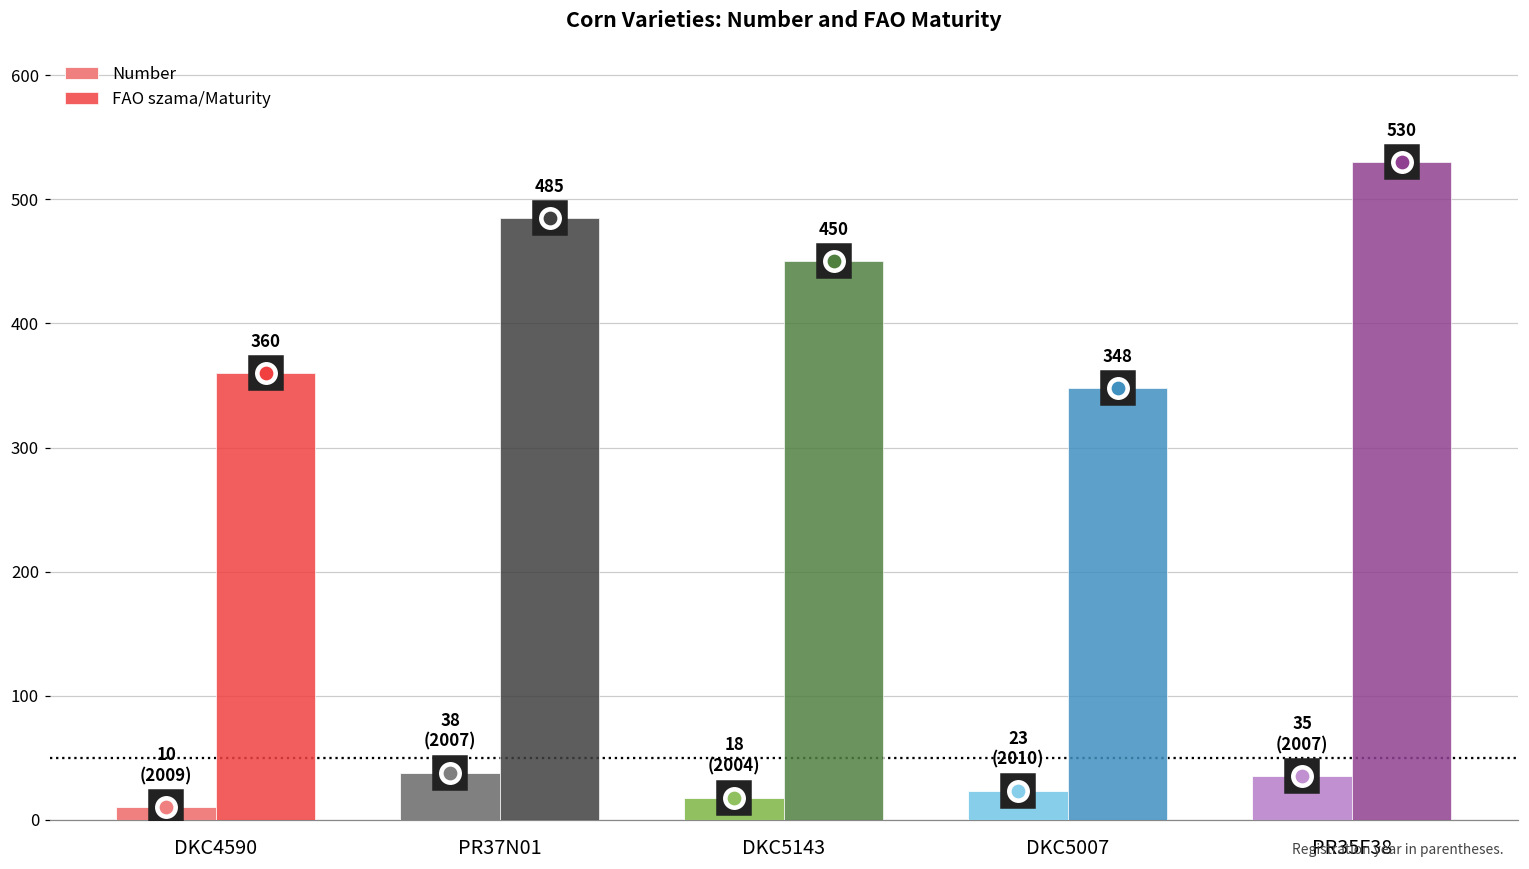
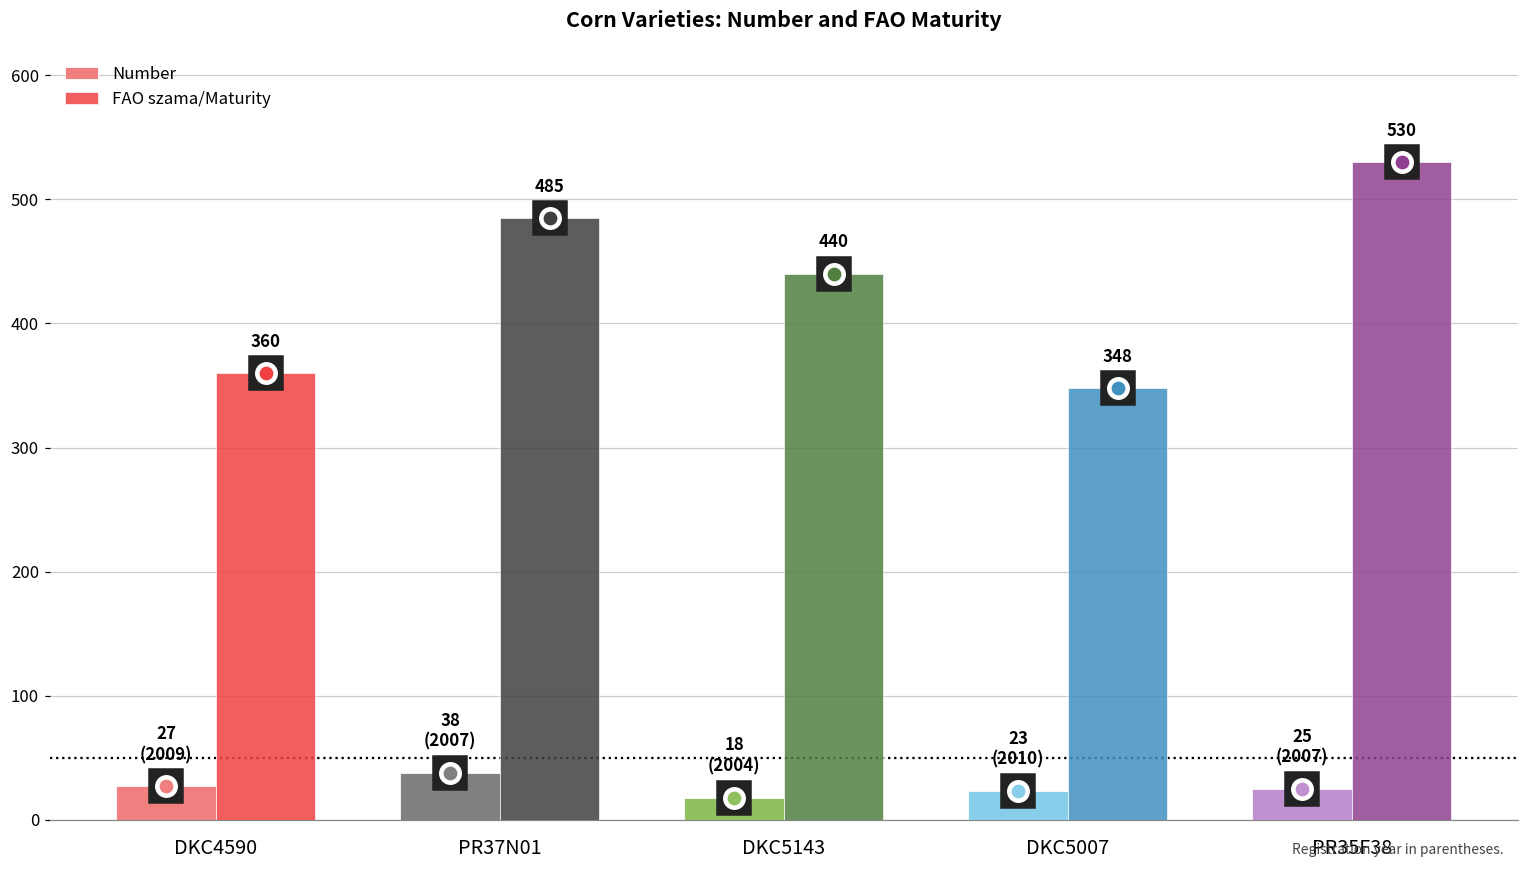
  {
    "Number": {
-     "DKC4590": 10,
+     "DKC4590": 27,
      "PR37N01": 38,
      "DKC5143": 18,
      "DKC5007": 23,
-     "PR35F38": 35
+     "PR35F38": 25
    },
    "FAO szama/Maturity": {
      "DKC4590": 360,
      "PR37N01": 485,
-     "DKC5143": 450,
+     "DKC5143": 440,
      "DKC5007": 348,
      "PR35F38": 530
    }
  }
